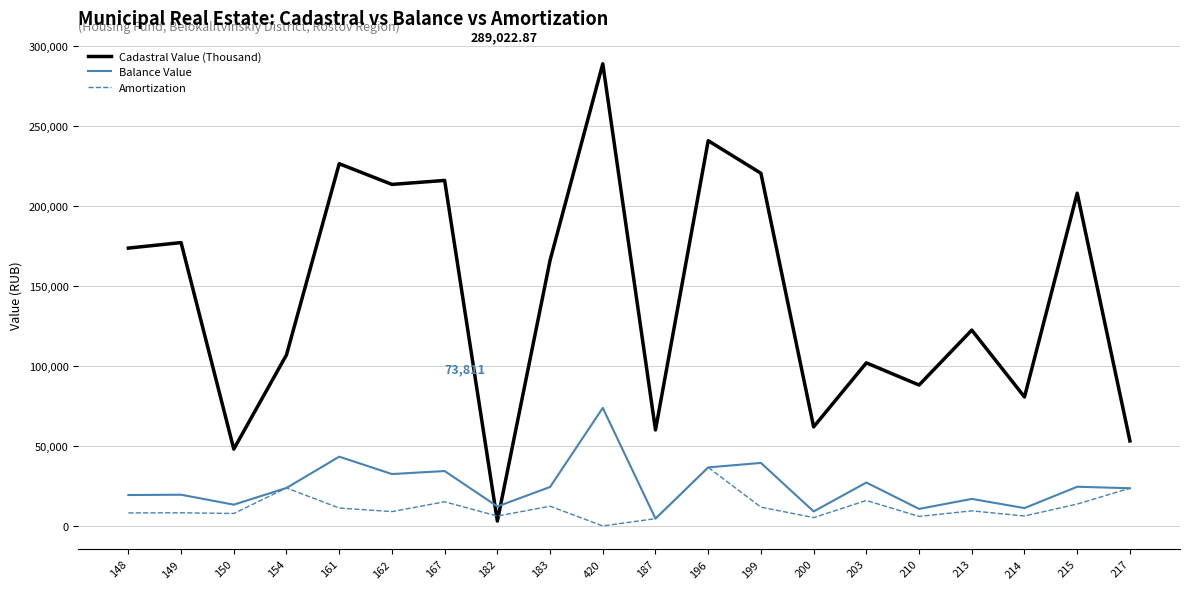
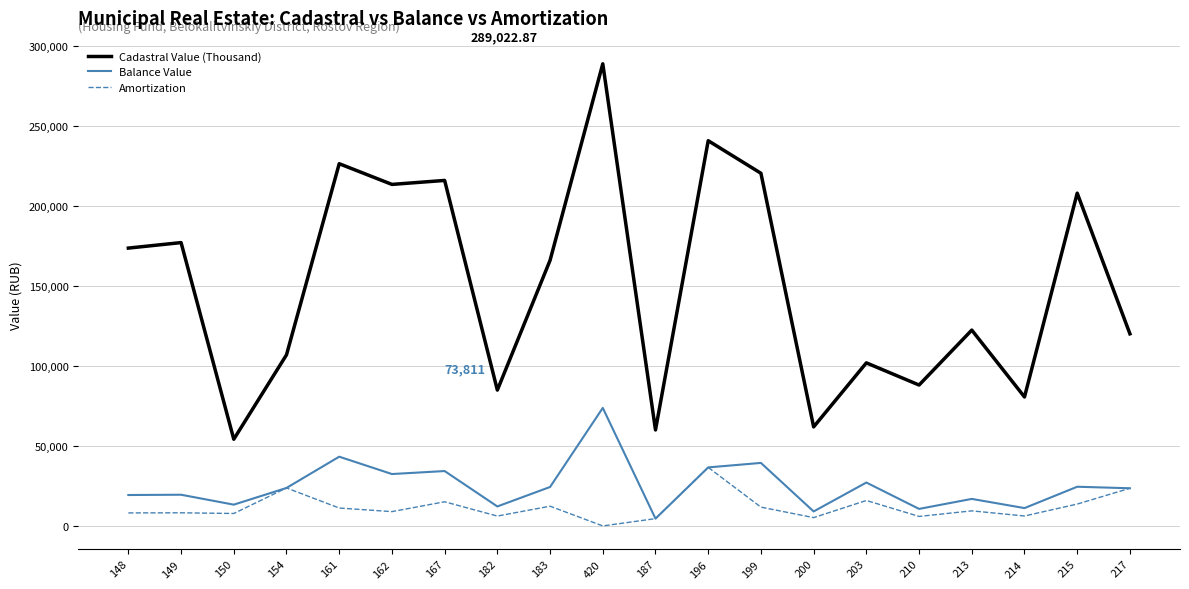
  {
    "Cadastral Value (Thousand)": {
      "148": "174,000",
      "149": "177,000",
-     "150": "48,000",
+     "150": "54,000",
      "154": "107,000",
      "161": "227,000",
      "162": "214,000",
      "167": "216,000",
-     "182": "3,000",
+     "182": "85,000",
      "183": "166,000",
      "420": "289,000",
      "187": "60,000",
      "196": "241,000",
      "199": "221,000",
      "200": "62,000",
      "203": "102,000",
      "210": "88,000",
      "213": "122,000",
      "214": "81,000",
      "215": "208,000",
-     "217": "53,000"
+     "217": "120,000"
    }
  }
